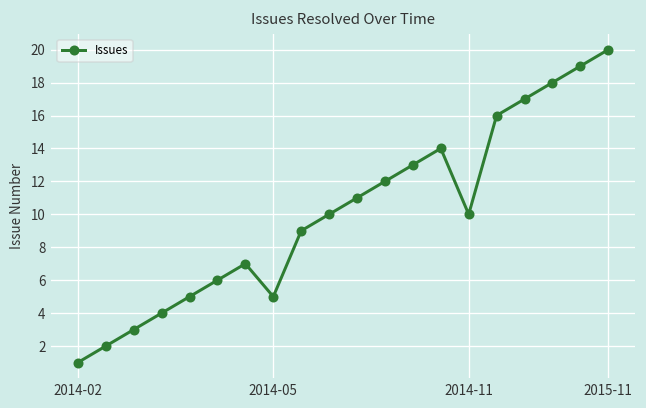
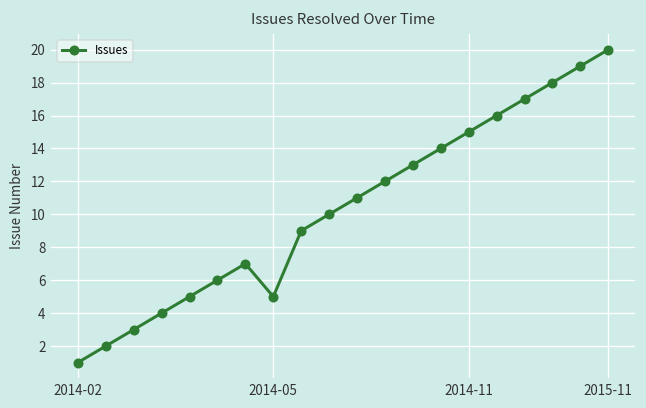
  {
    "2014-02": 1,
    "2014-05": 5,
-   "2014-11": 10,
+   "2014-11": 15,
    "2015-11": 20
  }
